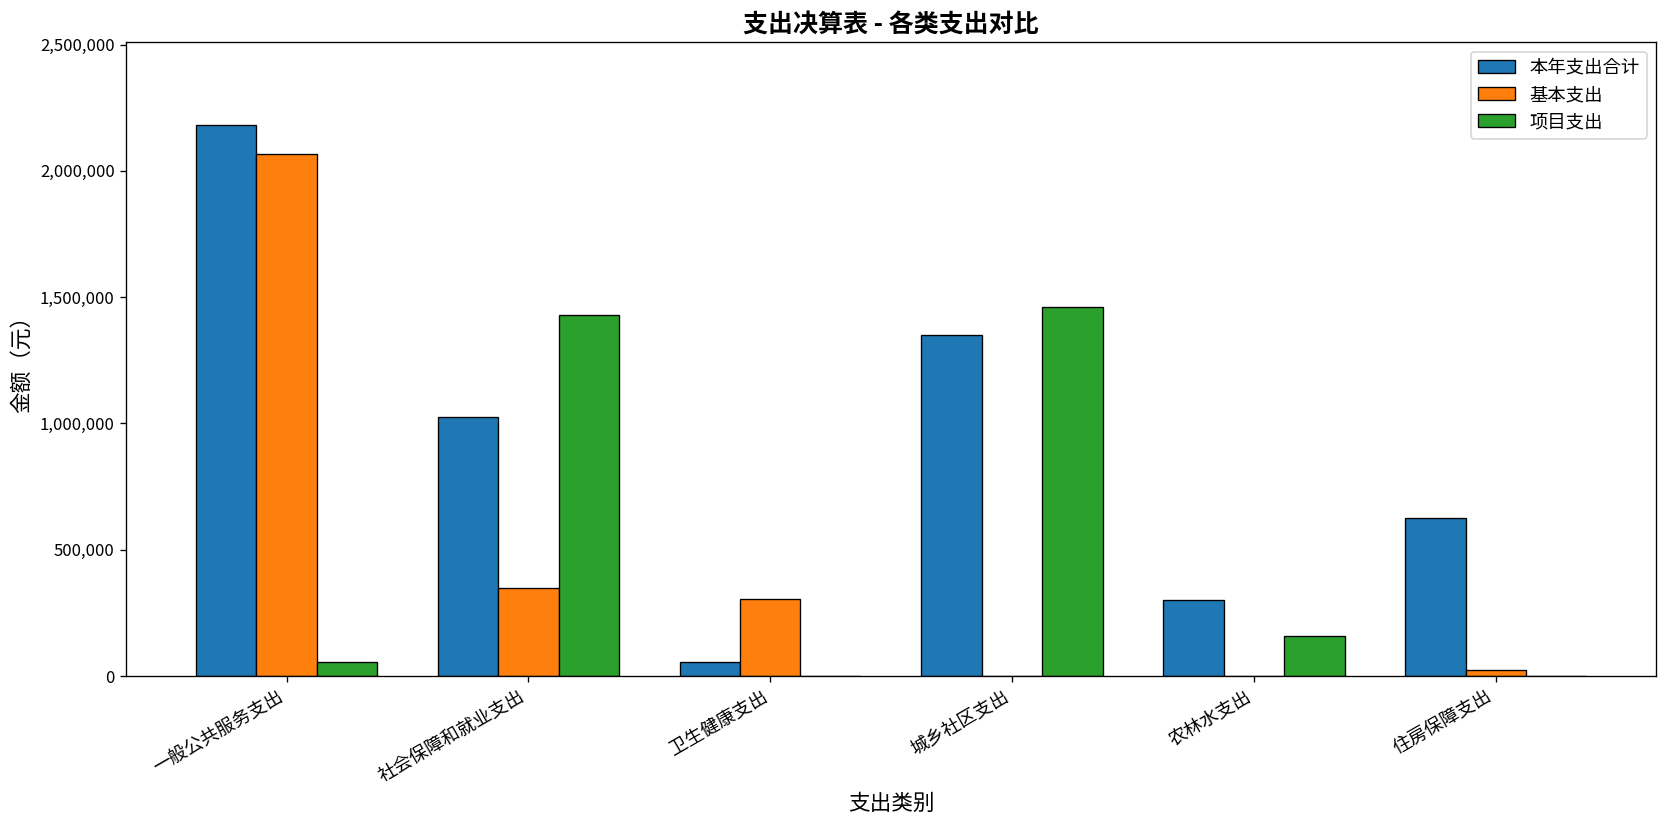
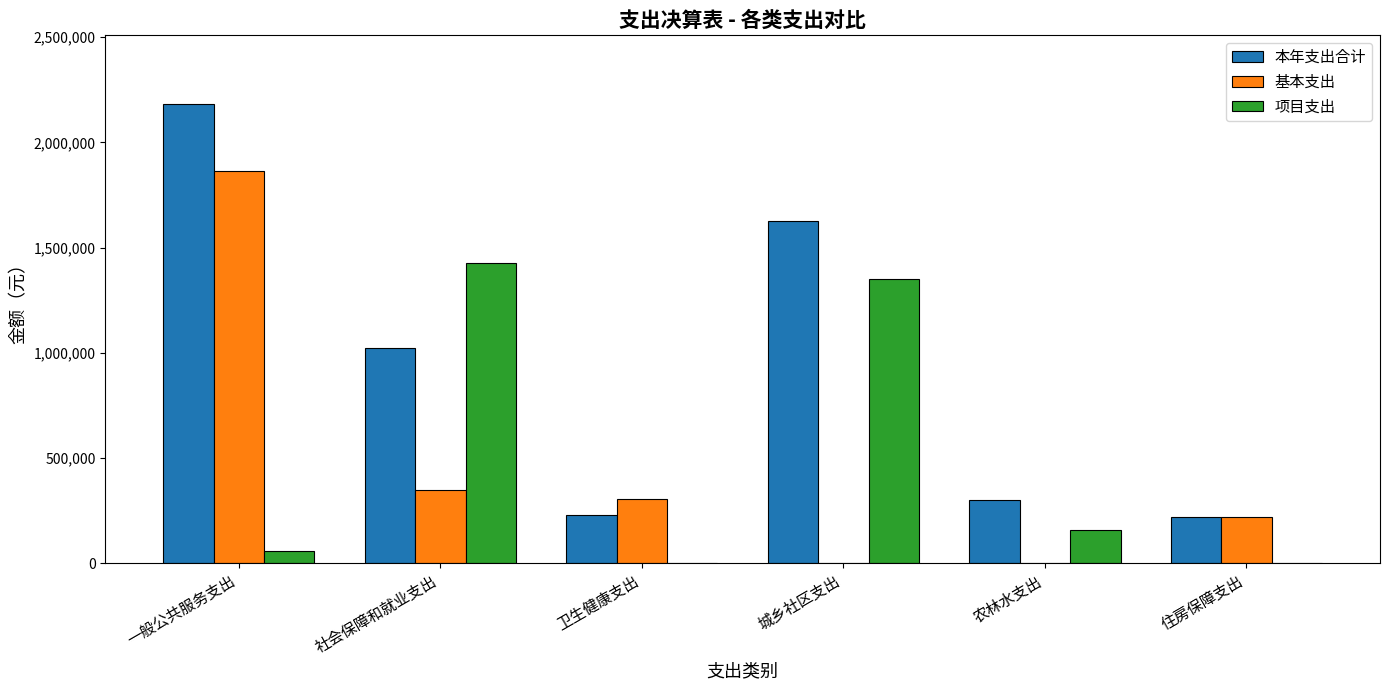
  {
    "本年支出合计": {
      "一般公共服务支出": "2,180,000",
      "社会保障和就业支出": "1,030,000",
-     "卫生健康支出": "60,000",
-     "城乡社区支出": "1,350,000",
+     "卫生健康支出": "230,000",
+     "城乡社区支出": "1,630,000",
      "农林水支出": "300,000",
-     "住房保障支出": "630,000"
+     "住房保障支出": "220,000"
    },
    "基本支出": {
-     "一般公共服务支出": "2,070,000",
+     "一般公共服务支出": "1,870,000",
      "社会保障和就业支出": "350,000",
      "卫生健康支出": "310,000",
      "城乡社区支出": "0",
      "农林水支出": "0",
-     "住房保障支出": "20,000"
+     "住房保障支出": "220,000"
    },
    "项目支出": {
      "一般公共服务支出": "60,000",
      "社会保障和就业支出": "1,430,000",
      "卫生健康支出": "0",
-     "城乡社区支出": "1,460,000",
+     "城乡社区支出": "1,350,000",
      "农林水支出": "160,000",
      "住房保障支出": "0"
    }
  }
